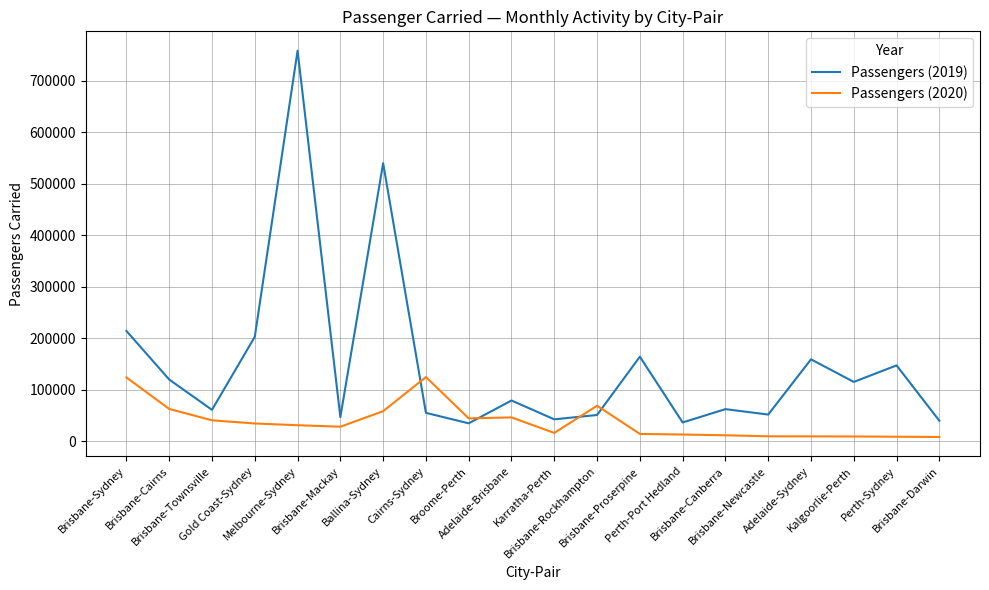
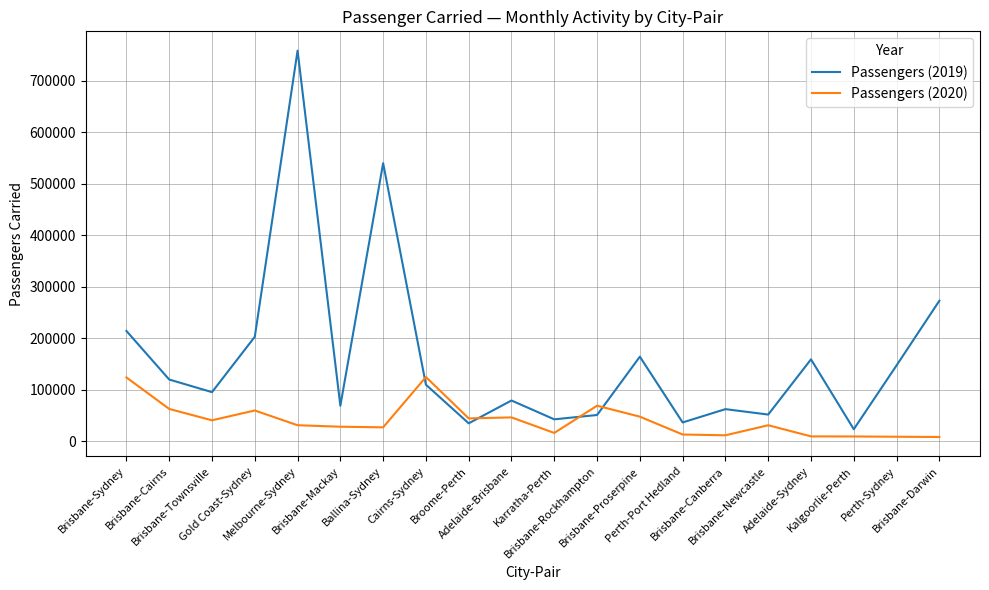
  {
    "Passengers (2019)": {
      "Brisbane-Sydney": 210000,
      "Brisbane-Cairns": 120000,
-     "Brisbane-Townsville": 60000,
+     "Brisbane-Townsville": 100000,
      "Gold Coast-Sydney": 200000,
      "Melbourne-Sydney": 760000,
-     "Brisbane-Mackay": 50000,
+     "Brisbane-Mackay": 70000,
      "Ballina-Sydney": 540000,
-     "Cairns-Sydney": 50000,
+     "Cairns-Sydney": 110000,
      "Broome-Perth": 30000,
      "Adelaide-Brisbane": 80000,
      "Karratha-Perth": 40000,
      "Brisbane-Rockhampton": 50000,
      "Brisbane-Proserpine": 160000,
      "Perth-Port Hedland": 40000,
      "Brisbane-Canberra": 60000,
      "Brisbane-Newcastle": 50000,
      "Adelaide-Sydney": 160000,
-     "Kalgoorlie-Perth": 120000,
+     "Kalgoorlie-Perth": 20000,
      "Perth-Sydney": 150000,
-     "Brisbane-Darwin": 40000
+     "Brisbane-Darwin": 270000
    },
    "Passengers (2020)": {
      "Brisbane-Sydney": 120000,
      "Brisbane-Cairns": 60000,
      "Brisbane-Townsville": 40000,
-     "Gold Coast-Sydney": 30000,
+     "Gold Coast-Sydney": 60000,
      "Melbourne-Sydney": 30000,
      "Brisbane-Mackay": 30000,
-     "Ballina-Sydney": 60000,
+     "Ballina-Sydney": 30000,
      "Cairns-Sydney": 120000,
      "Broome-Perth": 40000,
      "Adelaide-Brisbane": 50000,
      "Karratha-Perth": 20000,
      "Brisbane-Rockhampton": 70000,
-     "Brisbane-Proserpine": 10000,
+     "Brisbane-Proserpine": 50000,
      "Perth-Port Hedland": 10000,
      "Brisbane-Canberra": 10000,
-     "Brisbane-Newcastle": 10000,
+     "Brisbane-Newcastle": 30000,
      "Adelaide-Sydney": 10000,
      "Kalgoorlie-Perth": 10000,
      "Perth-Sydney": 10000,
      "Brisbane-Darwin": 10000
    }
  }
